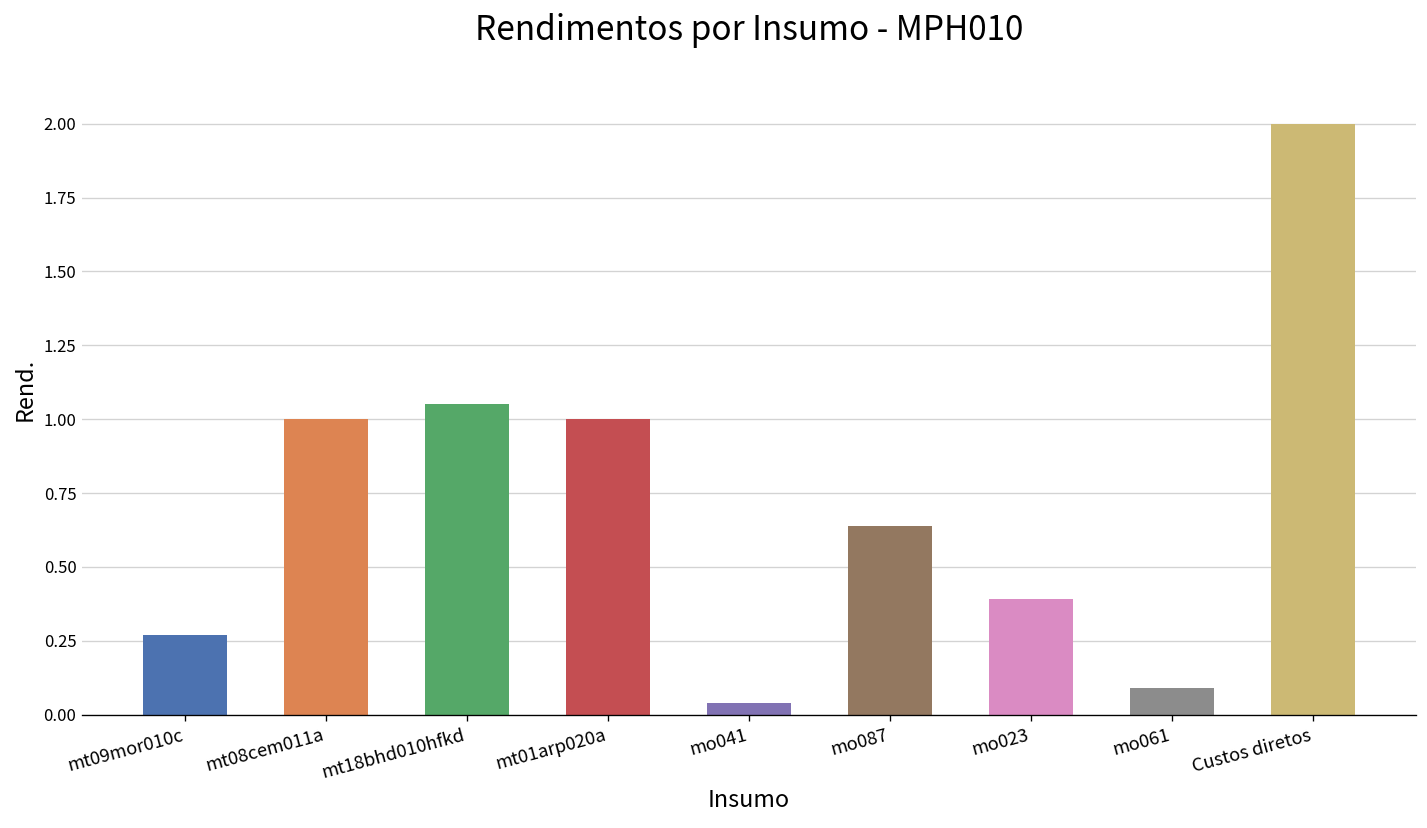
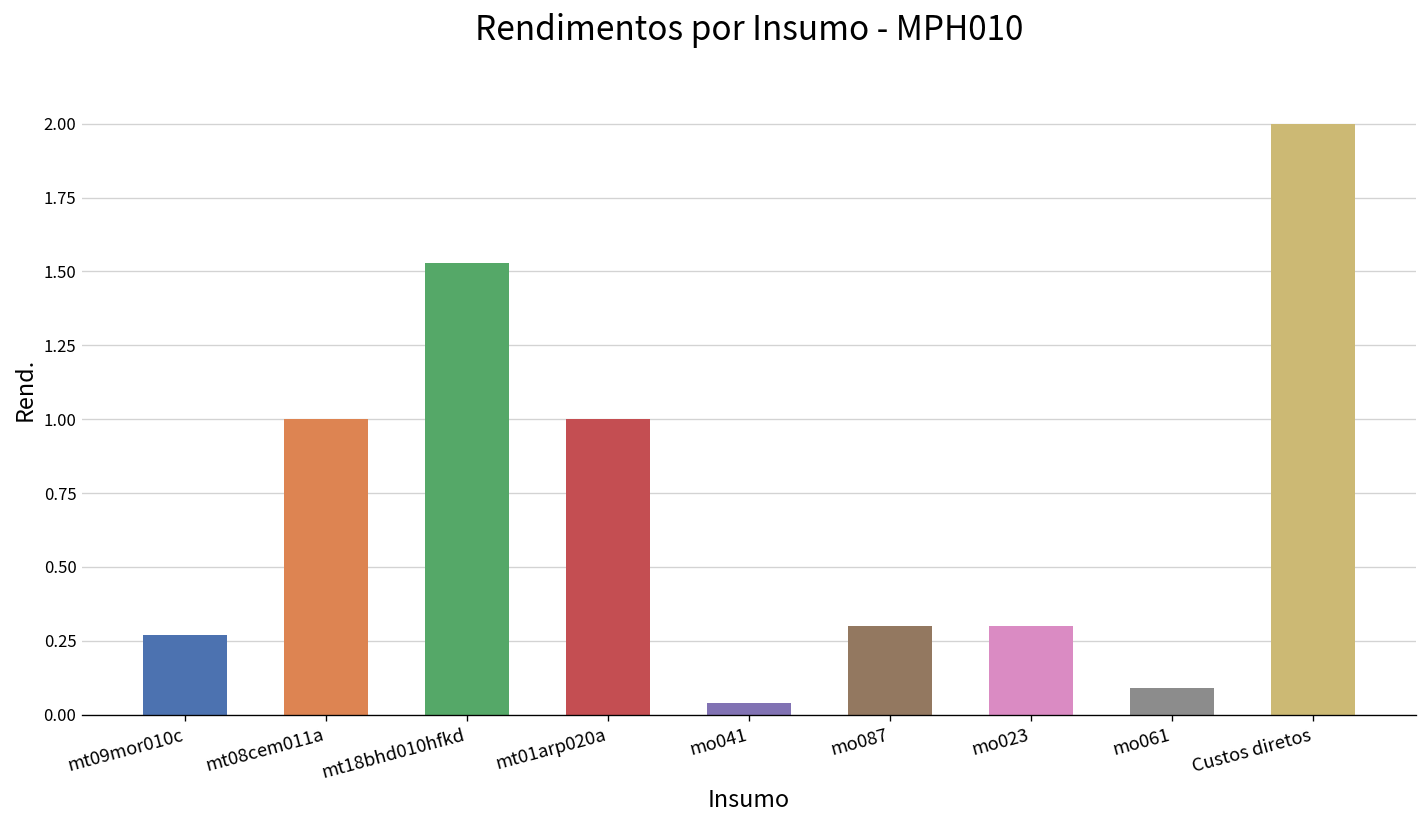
  {
    "mt09mor010c": 0.27,
    "mt08cem011a": 1.00,
-   "mt18bhd010hfkd": 1.05,
+   "mt18bhd010hfkd": 1.53,
    "mt01arp020a": 1.00,
    "mo041": 0.04,
-   "mo087": 0.64,
-   "mo023": 0.39,
+   "mo087": 0.30,
+   "mo023": 0.30,
    "mo061": 0.09,
    "Custos diretos": 2.00
  }
